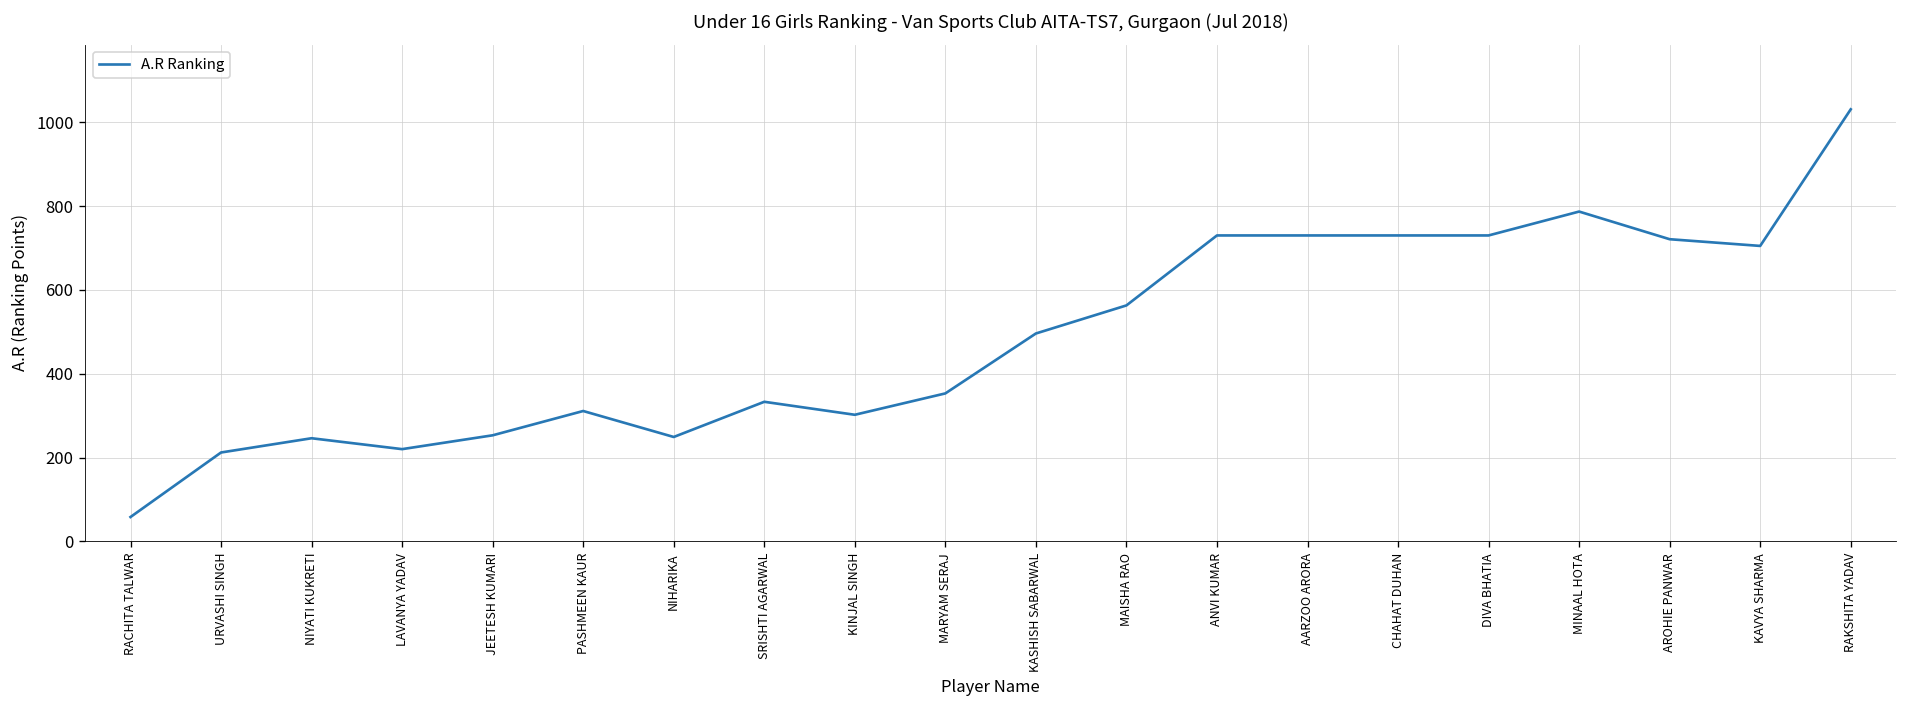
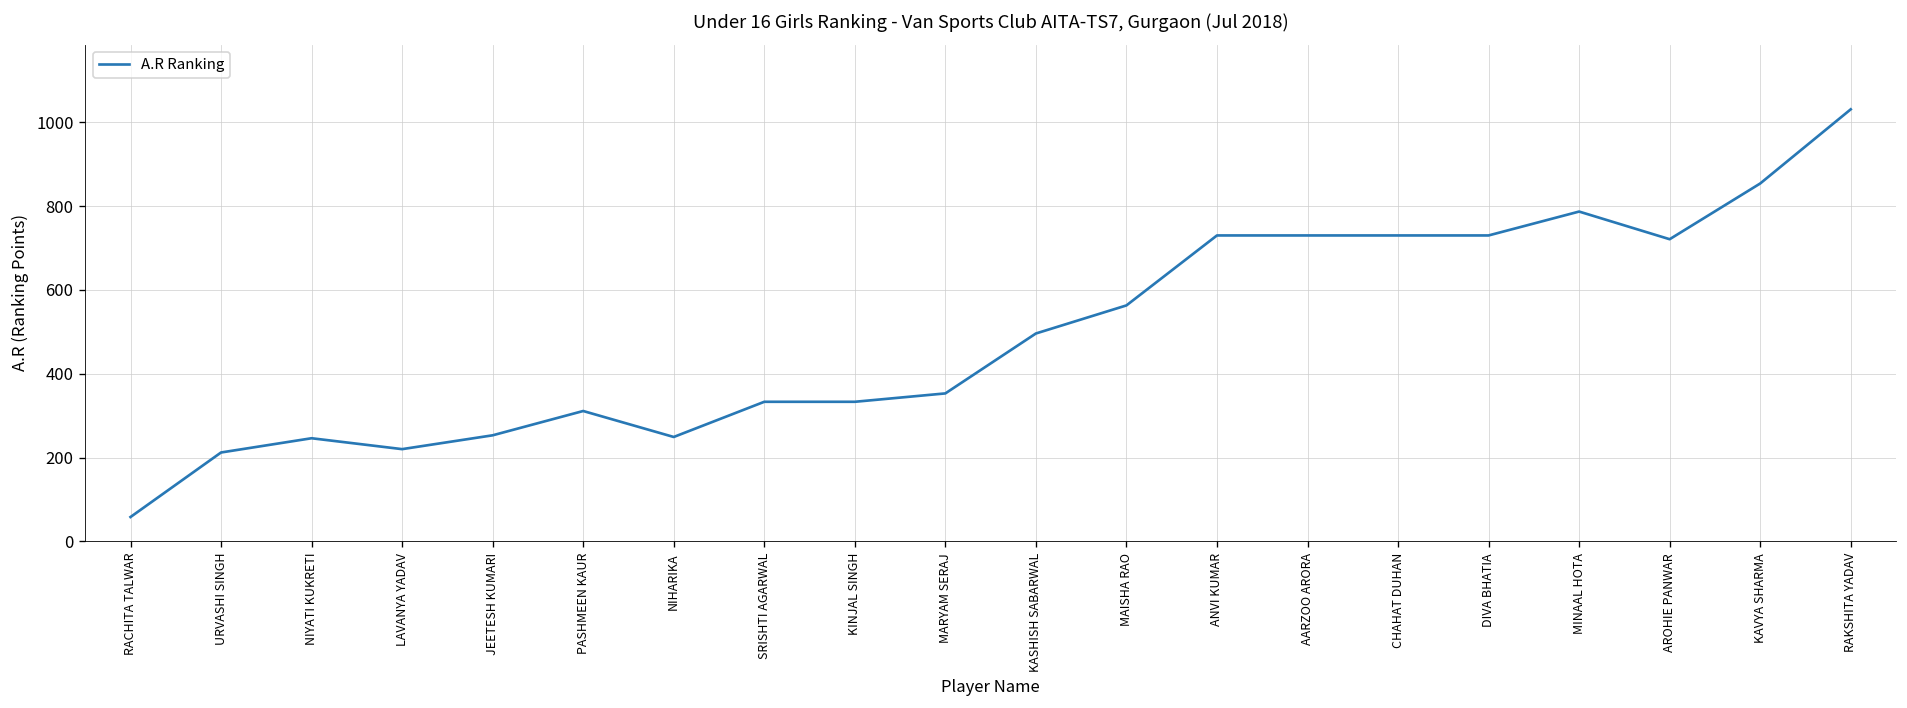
  {
    "RACHITA TALWAR": 60,
    "URVASHI SINGH": 210,
    "NIYATI KUKRETI": 250,
    "LAVANYA YADAV": 220,
    "JEETESH KUMARI": 250,
    "PASHMEEN KAUR": 310,
    "NIHARIKA": 250,
    "SRISHTI AGARWAL": 330,
-   "KINJAL SINGH": 300,
+   "KINJAL SINGH": 330,
    "MARYAM SERAJ": 350,
    "KASHISH SABARWAL": 500,
    "MAISHA RAO": 560,
    "ANVI KUMAR": 730,
    "AARZOO ARORA": 730,
    "CHAHAT DUHAN": 730,
    "DIVA BHATIA": 730,
    "MINAAL HOTA": 790,
    "AROHIE PANWAR": 720,
-   "KAVYA SHARMA": 710,
+   "KAVYA SHARMA": 850,
    "RAKSHITA YADAV": 1030
  }
